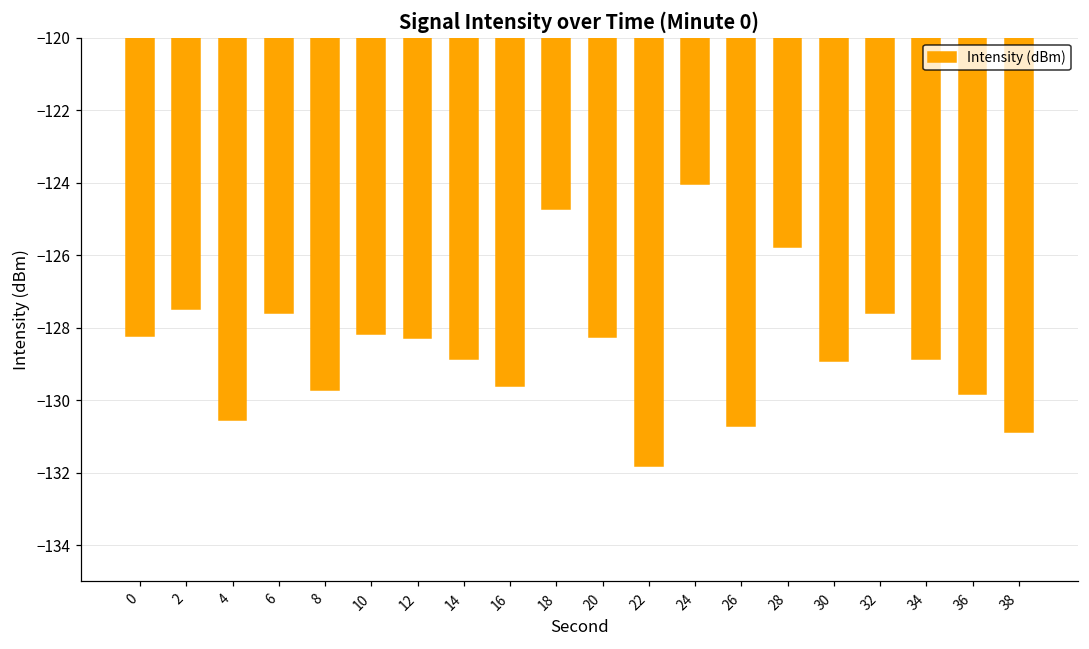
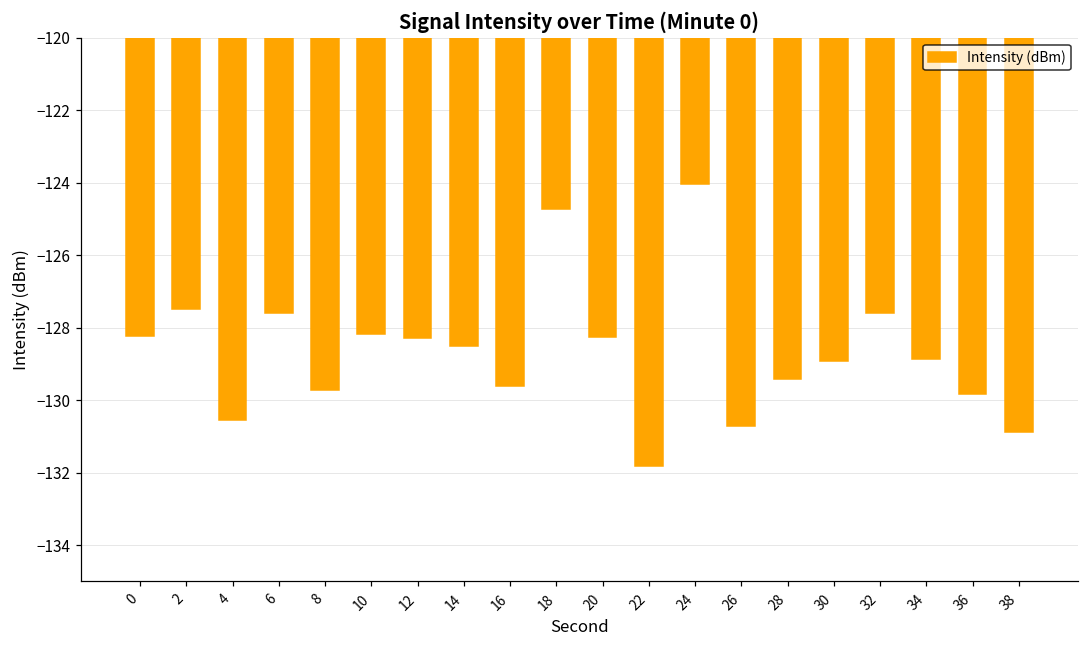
  {
    "0": -128.2,
    "2": -127.5,
    "4": -130.6,
    "6": -127.6,
    "8": -129.7,
    "10": -128.2,
    "12": -128.3,
-   "14": -128.9,
+   "14": -128.5,
    "16": -129.6,
    "18": -124.7,
    "20": -128.3,
    "22": -131.8,
    "24": -124.0,
    "26": -130.7,
-   "28": -125.8,
+   "28": -129.4,
    "30": -128.9,
    "32": -127.6,
    "34": -128.8,
    "36": -129.8,
    "38": -130.9
  }
